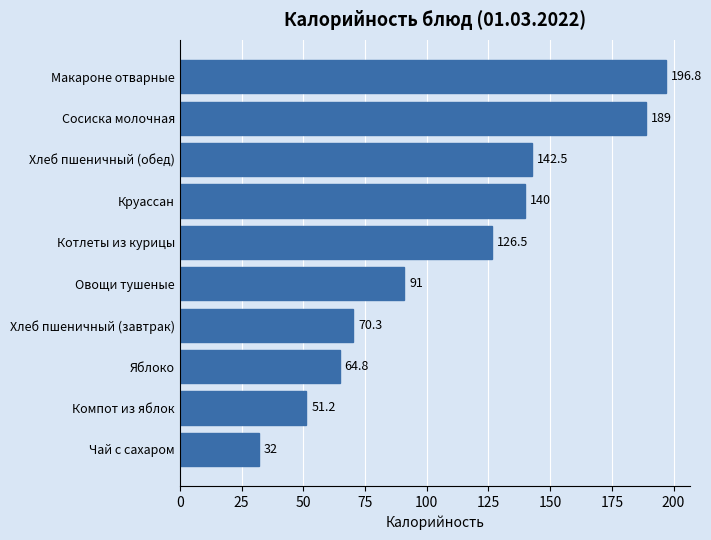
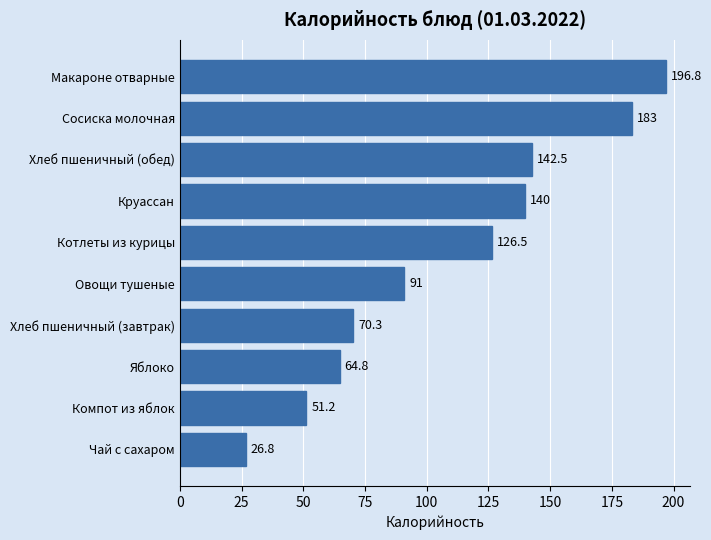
  {
    "Макароне отварные": 196.8,
-   "Сосиска молочная": 189,
+   "Сосиска молочная": 183,
    "Хлеб пшеничный (обед)": 142.5,
    "Круассан": 140,
    "Котлеты из курицы": 126.5,
    "Овощи тушеные": 91,
    "Хлеб пшеничный (завтрак)": 70.3,
    "Яблоко": 64.8,
    "Компот из яблок": 51.2,
-   "Чай с сахаром": 32
+   "Чай с сахаром": 26.8
  }
